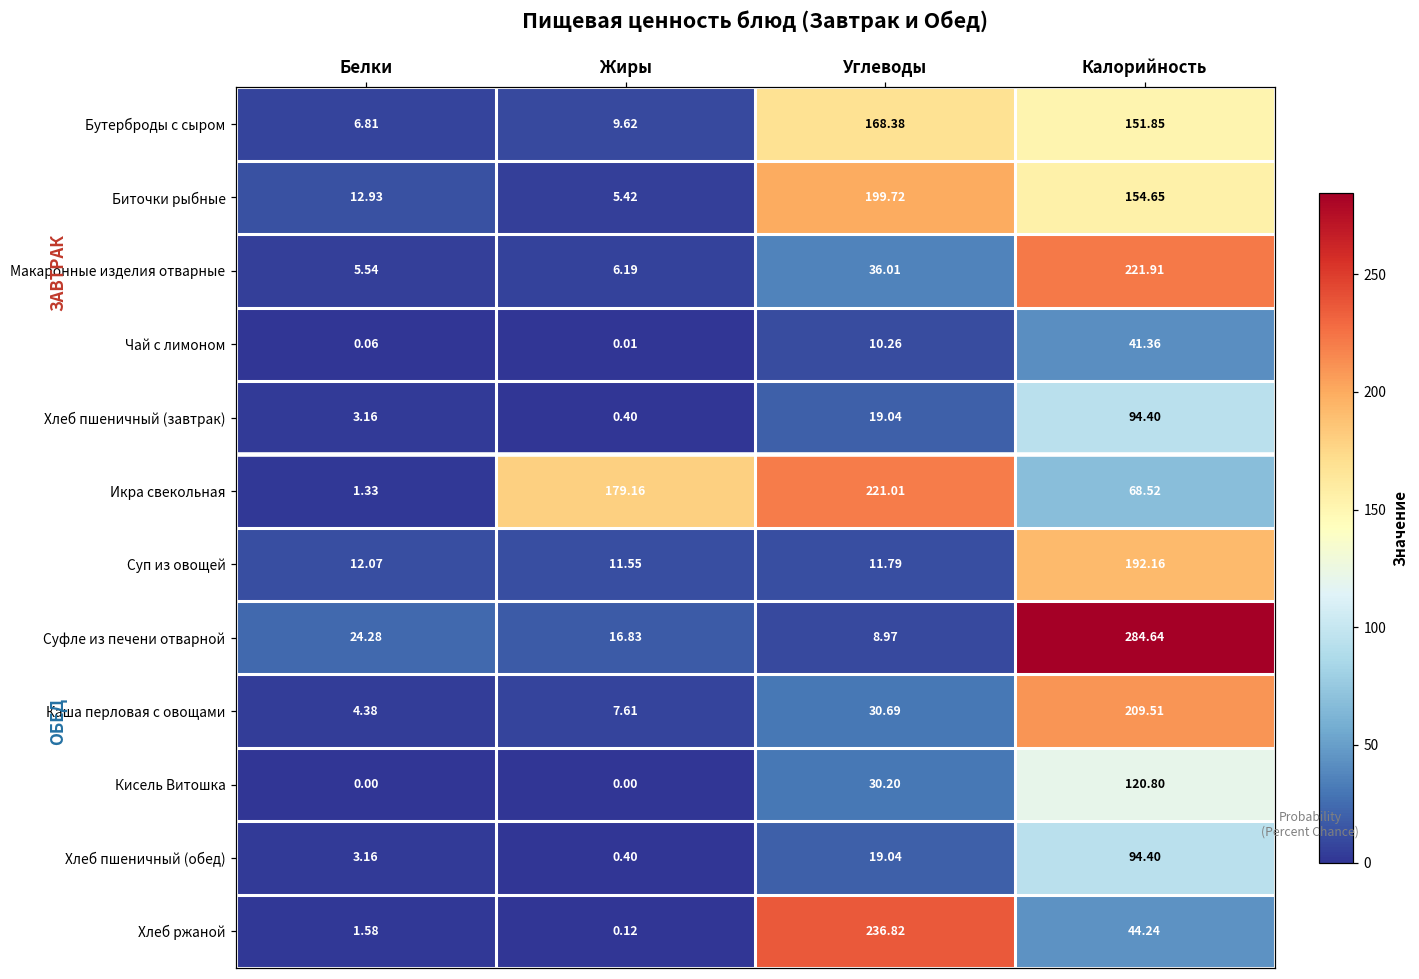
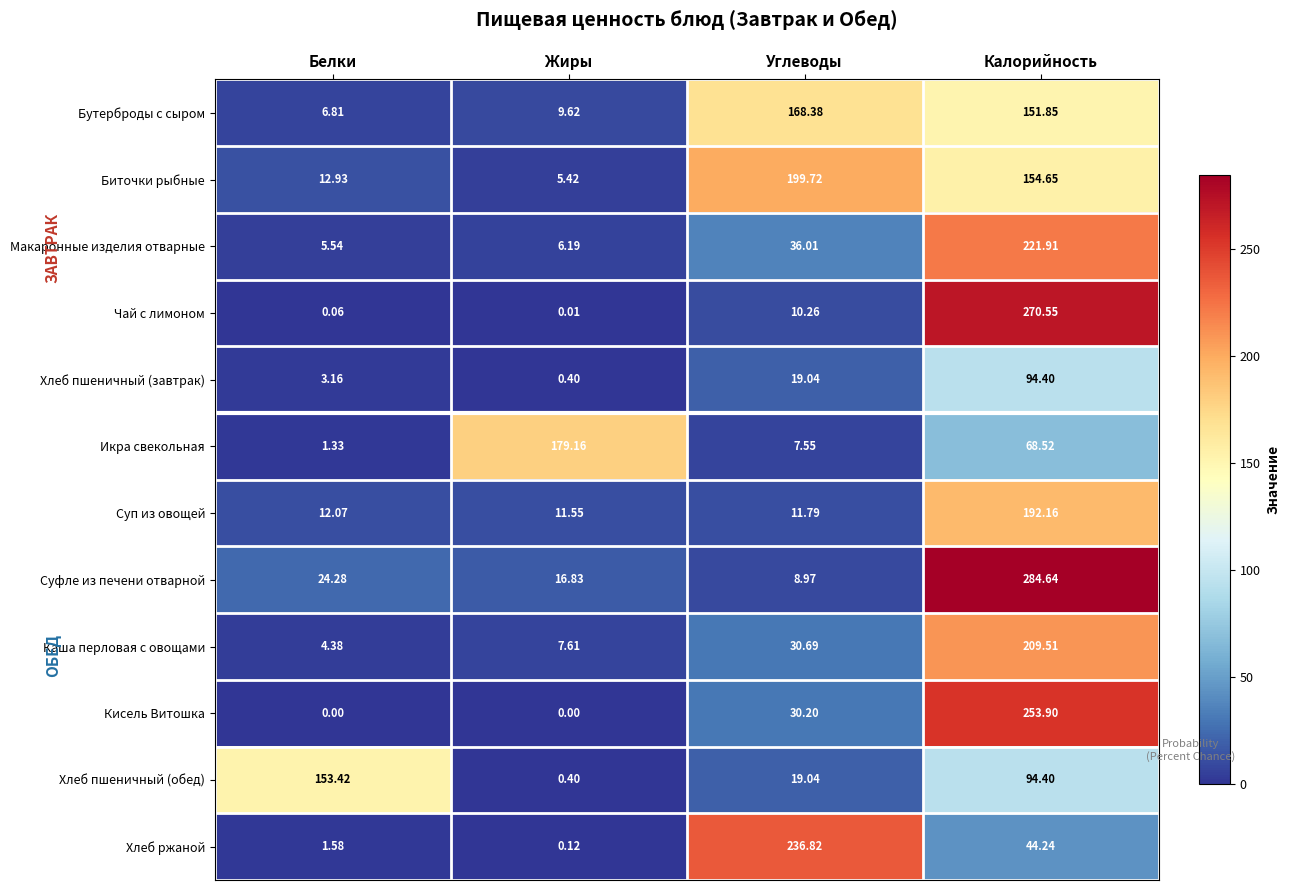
  {
    "Бутерброды с сыром": {
      "Белки": 6.81,
      "Жиры": 9.62,
      "Углеводы": 168.38,
      "Калорийность": 151.85
    },
    "Биточки рыбные": {
      "Белки": 12.93,
      "Жиры": 5.42,
      "Углеводы": 199.72,
      "Калорийность": 154.65
    },
    "Макаронные изделия отварные": {
      "Белки": 5.54,
      "Жиры": 6.19,
      "Углеводы": 36.01,
      "Калорийность": 221.91
    },
    "Чай с лимоном": {
      "Белки": 0.06,
      "Жиры": 0.01,
      "Углеводы": 10.26,
-     "Калорийность": 41.36
+     "Калорийность": 270.55
    },
    "Хлеб пшеничный (завтрак)": {
      "Белки": 3.16,
      "Жиры": 0.40,
      "Углеводы": 19.04,
      "Калорийность": 94.40
    },
    "Икра свекольная": {
      "Белки": 1.33,
      "Жиры": 179.16,
-     "Углеводы": 221.01,
+     "Углеводы": 7.55,
      "Калорийность": 68.52
    },
    "Суп из овощей": {
      "Белки": 12.07,
      "Жиры": 11.55,
      "Углеводы": 11.79,
      "Калорийность": 192.16
    },
    "Суфле из печени отварной": {
      "Белки": 24.28,
      "Жиры": 16.83,
      "Углеводы": 8.97,
      "Калорийность": 284.64
    },
    "Каша перловая с овощами": {
      "Белки": 4.38,
      "Жиры": 7.61,
      "Углеводы": 30.69,
      "Калорийность": 209.51
    },
    "Кисель Витошка": {
      "Белки": 0.00,
      "Жиры": 0.00,
      "Углеводы": 30.20,
-     "Калорийность": 120.80
+     "Калорийность": 253.90
    },
    "Хлеб пшеничный (обед)": {
-     "Белки": 3.16,
+     "Белки": 153.42,
      "Жиры": 0.40,
      "Углеводы": 19.04,
      "Калорийность": 94.40
    },
    "Хлеб ржаной": {
      "Белки": 1.58,
      "Жиры": 0.12,
      "Углеводы": 236.82,
      "Калорийность": 44.24
    }
  }
